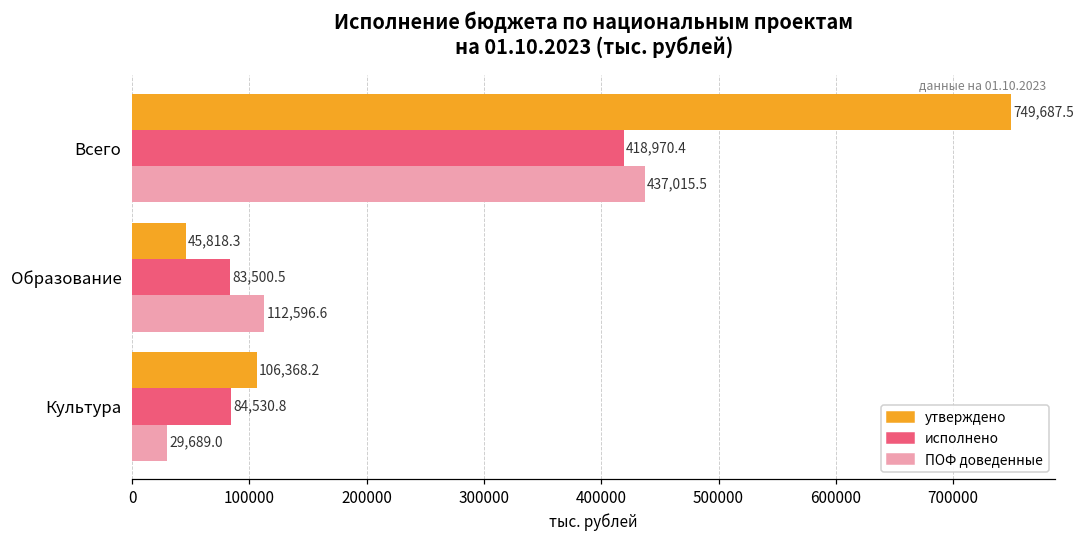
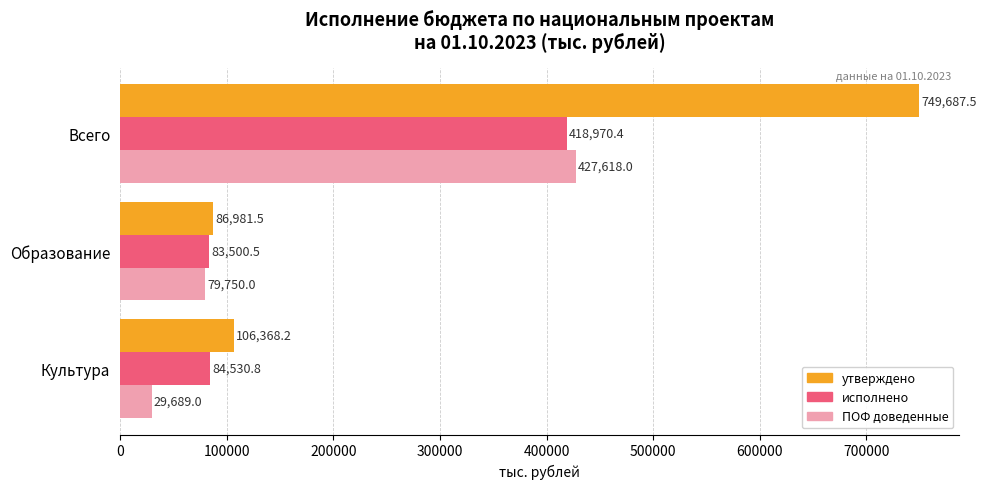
  {
    "утверждено": {
      "Всего": "749,687.5",
-     "Образование": "45,818.3",
+     "Образование": "86,981.5",
      "Культура": "106,368.2"
    },
    "исполнено": {
      "Всего": "418,970.4",
      "Образование": "83,500.5",
      "Культура": "84,530.8"
    },
    "ПОФ доведенные": {
-     "Всего": "437,015.5",
-     "Образование": "112,596.6",
+     "Всего": "427,618.0",
+     "Образование": "79,750.0",
      "Культура": "29,689.0"
    }
  }
